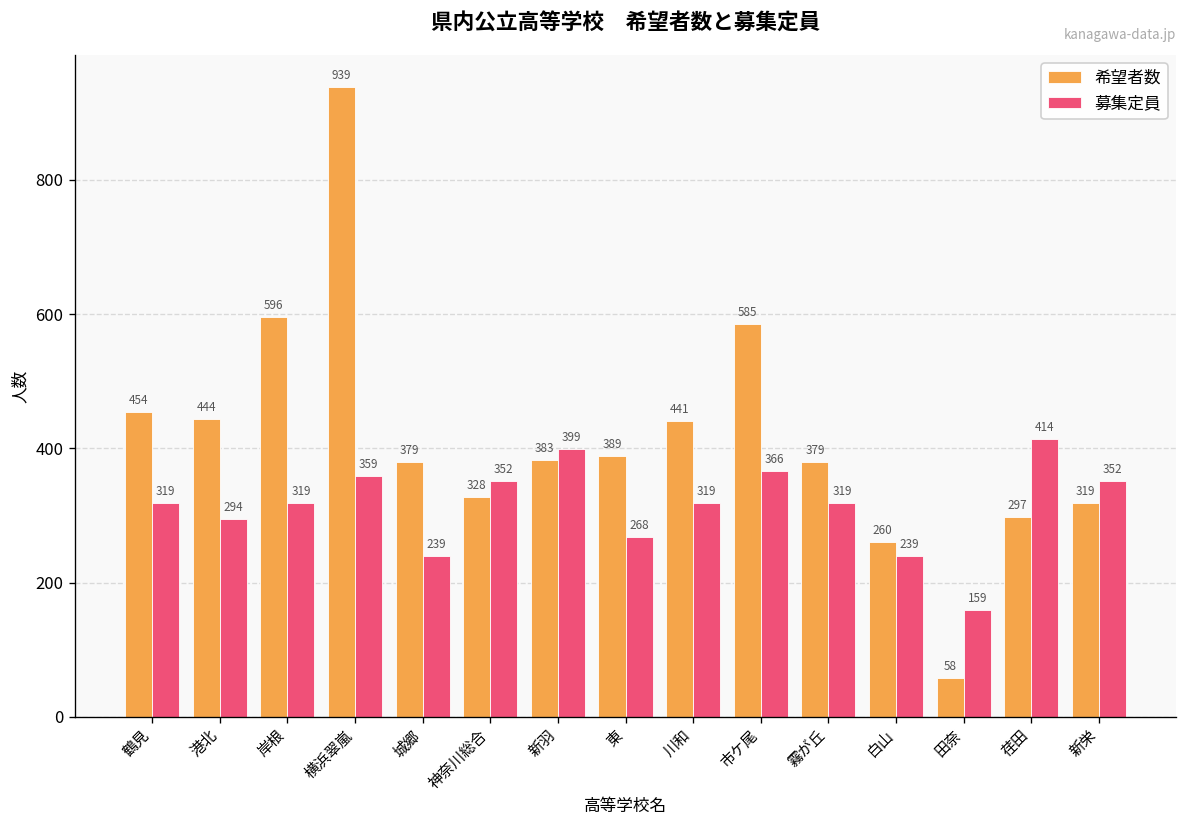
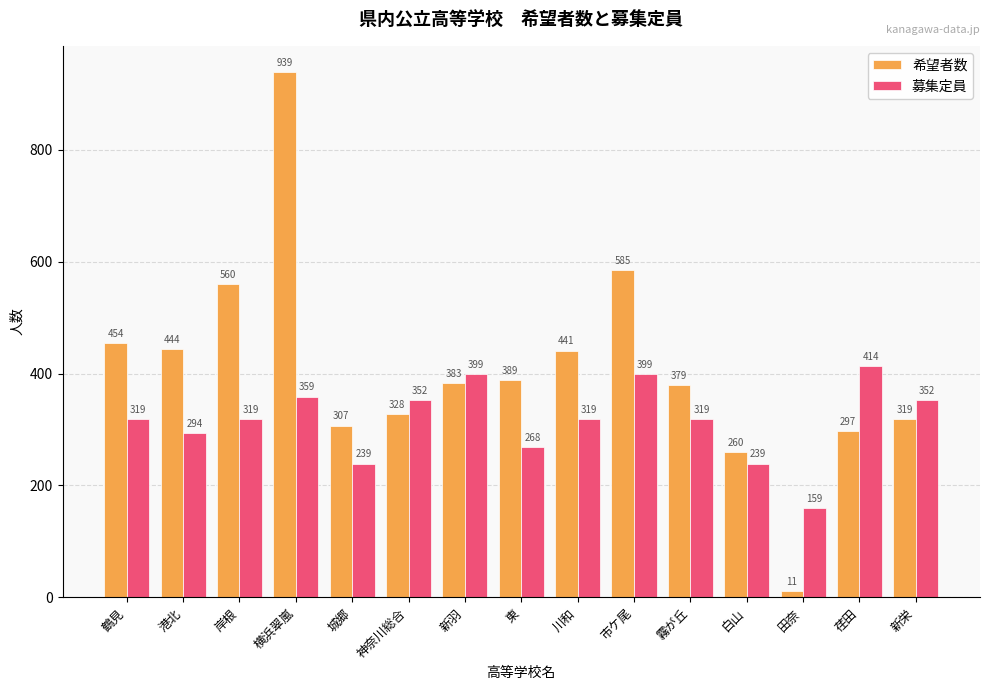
  {
    "希望者数": {
      "鶴見": 454,
      "港北": 444,
-     "岸根": 596,
+     "岸根": 560,
      "横浜翠嵐": 939,
-     "城郷": 379,
+     "城郷": 307,
      "神奈川総合": 328,
      "新羽": 383,
      "東": 389,
      "川和": 441,
      "市ケ尾": 585,
      "霧が丘": 379,
      "白山": 260,
-     "田奈": 58,
+     "田奈": 11,
      "荏田": 297,
      "新栄": 319
    },
    "募集定員": {
      "鶴見": 319,
      "港北": 294,
      "岸根": 319,
      "横浜翠嵐": 359,
      "城郷": 239,
      "神奈川総合": 352,
      "新羽": 399,
      "東": 268,
      "川和": 319,
-     "市ケ尾": 366,
+     "市ケ尾": 399,
      "霧が丘": 319,
      "白山": 239,
      "田奈": 159,
      "荏田": 414,
      "新栄": 352
    }
  }
